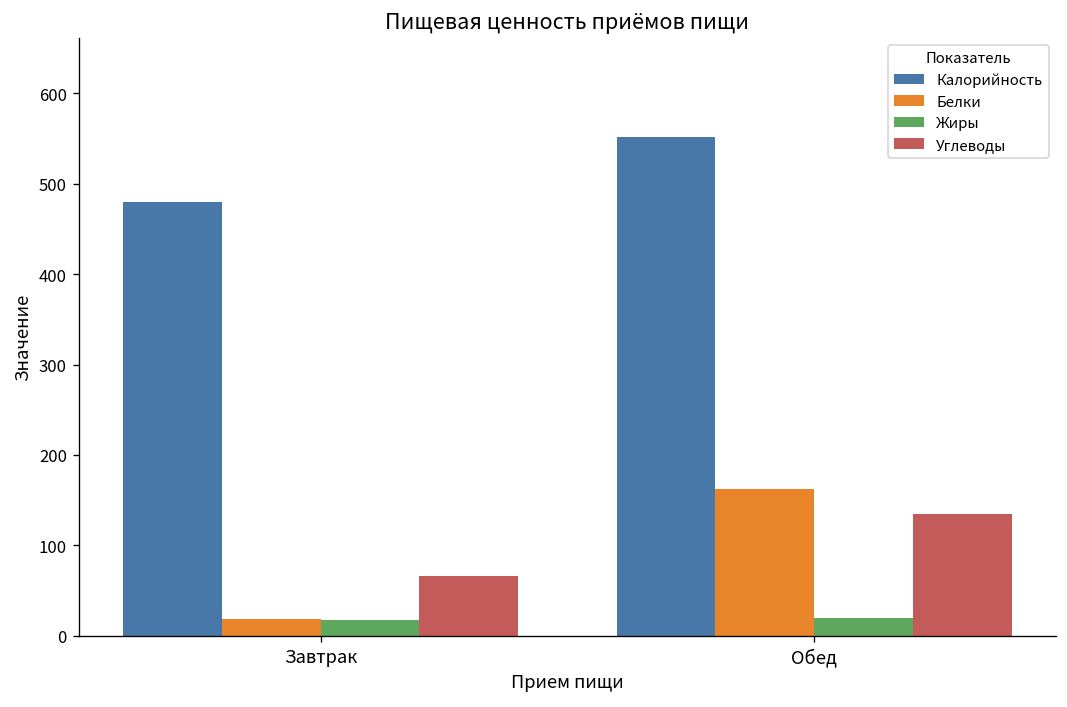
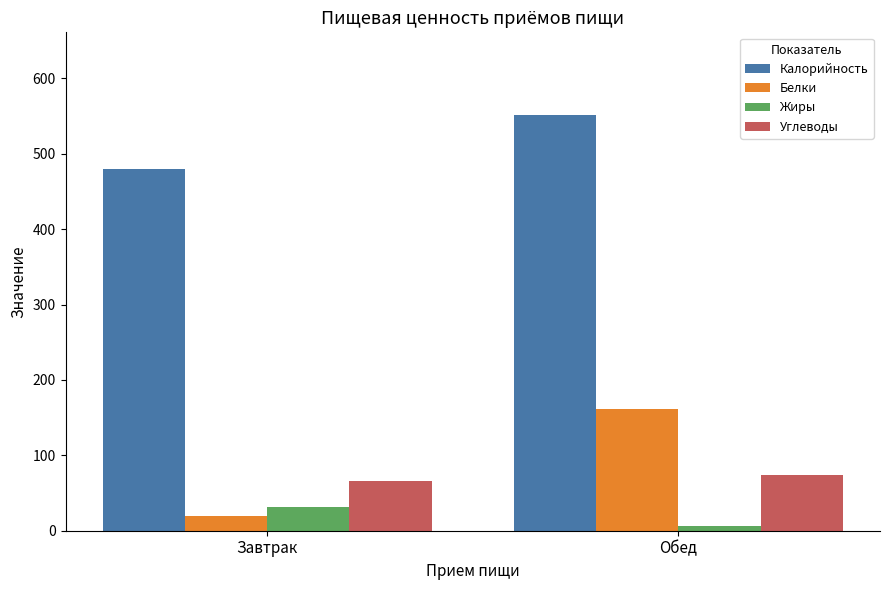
  {
    "Калорийность": {
      "Завтрак": 480,
      "Обед": 550
    },
    "Белки": {
      "Завтрак": 20,
      "Обед": 160
    },
    "Жиры": {
-     "Завтрак": 20,
-     "Обед": 20
+     "Завтрак": 30,
+     "Обед": 10
    },
    "Углеводы": {
      "Завтрак": 70,
-     "Обед": 140
+     "Обед": 70
    }
  }
